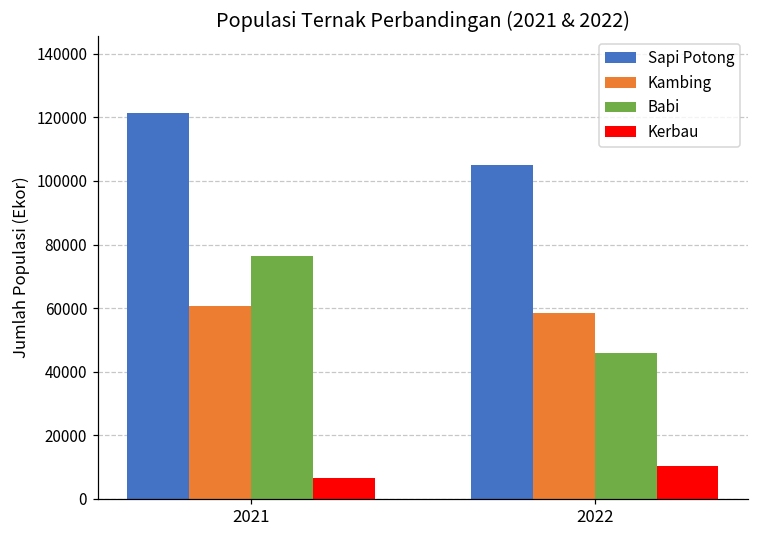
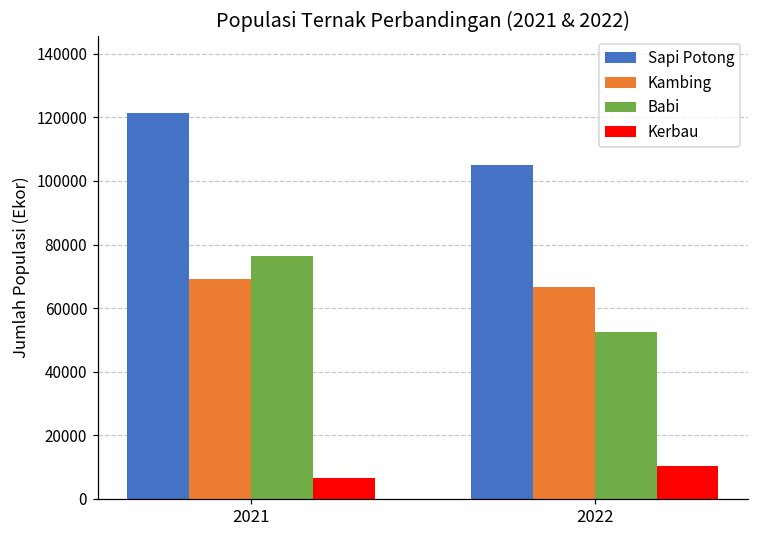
  {
    "Sapi Potong": {
      "2021": 121000,
      "2022": 105000
    },
    "Kambing": {
-     "2021": 61000,
-     "2022": 59000
+     "2021": 69000,
+     "2022": 67000
    },
    "Babi": {
      "2021": 76000,
-     "2022": 46000
+     "2022": 52000
    },
    "Kerbau": {
      "2021": 7000,
      "2022": 10000
    }
  }
